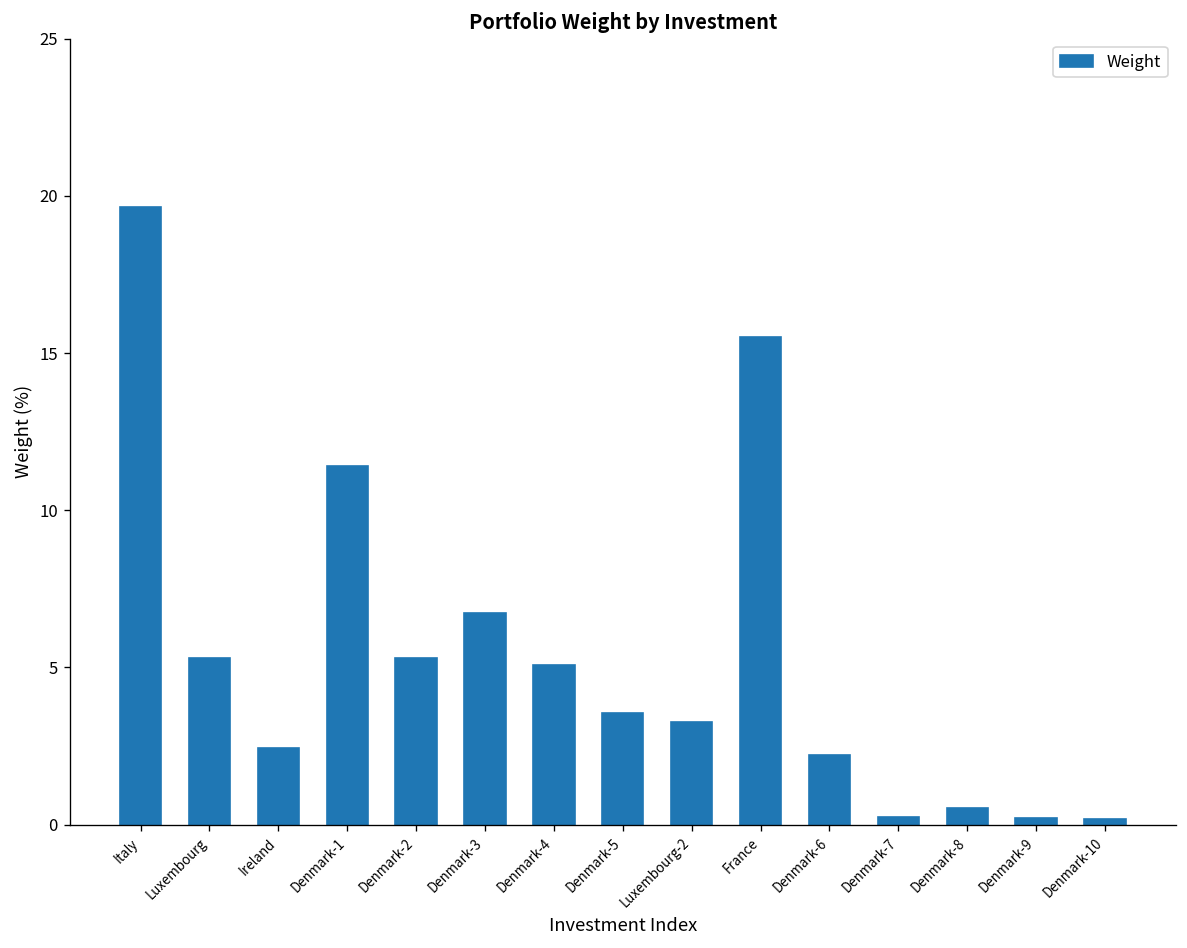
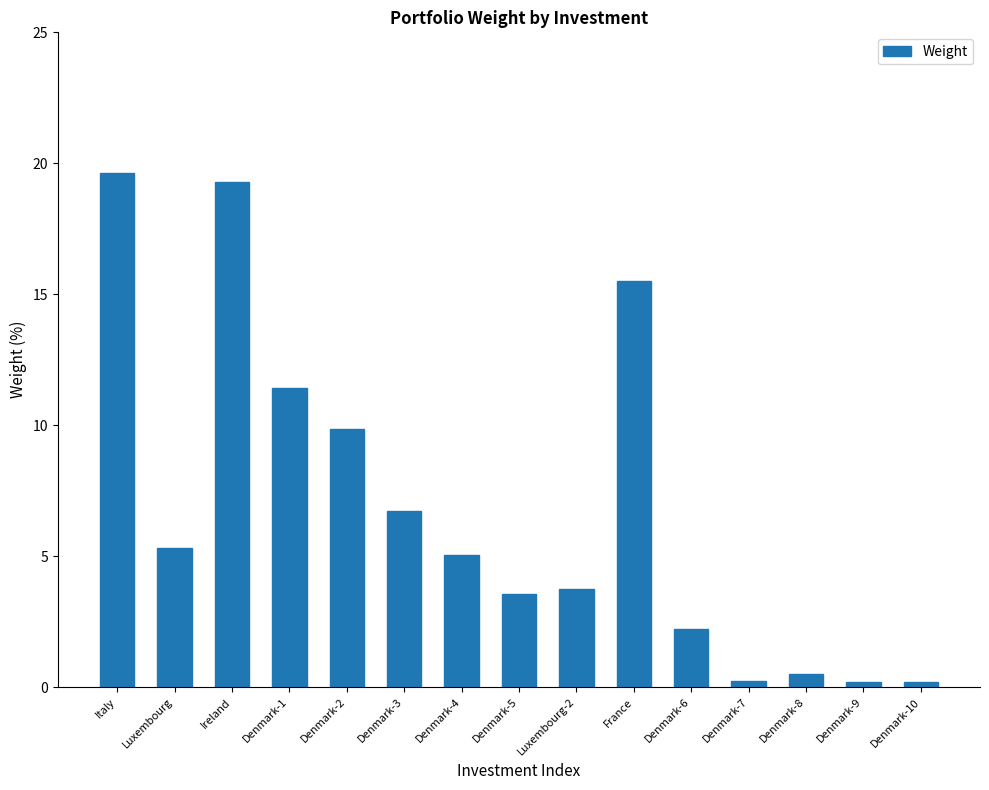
  {
    "Italy": 19.6,
    "Luxembourg": 5.3,
-   "Ireland": 2.4,
+   "Ireland": 19.3,
    "Denmark-1": 11.4,
-   "Denmark-2": 5.3,
+   "Denmark-2": 9.8,
    "Denmark-3": 6.7,
    "Denmark-4": 5.1,
    "Denmark-5": 3.6,
-   "Luxembourg-2": 3.3,
+   "Luxembourg-2": 3.7,
    "France": 15.5,
    "Denmark-6": 2.2,
    "Denmark-7": 0.2,
    "Denmark-8": 0.5,
    "Denmark-9": 0.2,
    "Denmark-10": 0.2
  }
